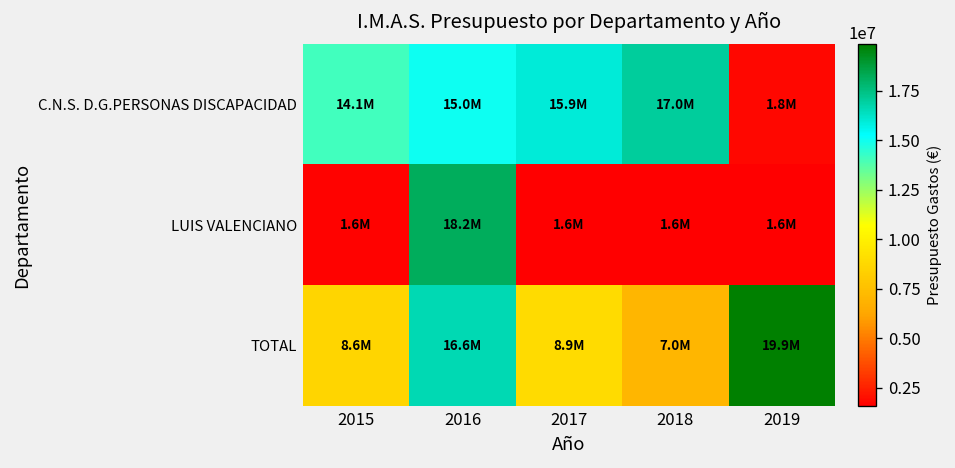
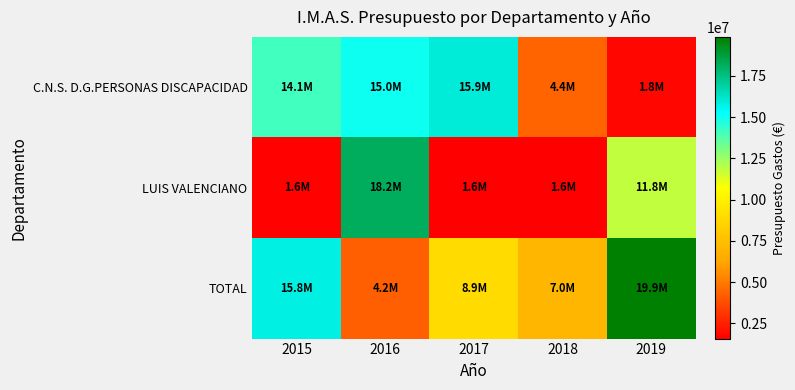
  {
    "C.N.S. D.G.PERSONAS DISCAPACIDAD": {
      "2015": "14.1M",
      "2016": "15.0M",
      "2017": "15.9M",
-     "2018": "17.0M",
+     "2018": "4.4M",
      "2019": "1.8M"
    },
    "LUIS VALENCIANO": {
      "2015": "1.6M",
      "2016": "18.2M",
      "2017": "1.6M",
      "2018": "1.6M",
-     "2019": "1.6M"
+     "2019": "11.8M"
    },
    "TOTAL": {
-     "2015": "8.6M",
-     "2016": "16.6M",
+     "2015": "15.8M",
+     "2016": "4.2M",
      "2017": "8.9M",
      "2018": "7.0M",
      "2019": "19.9M"
    }
  }
